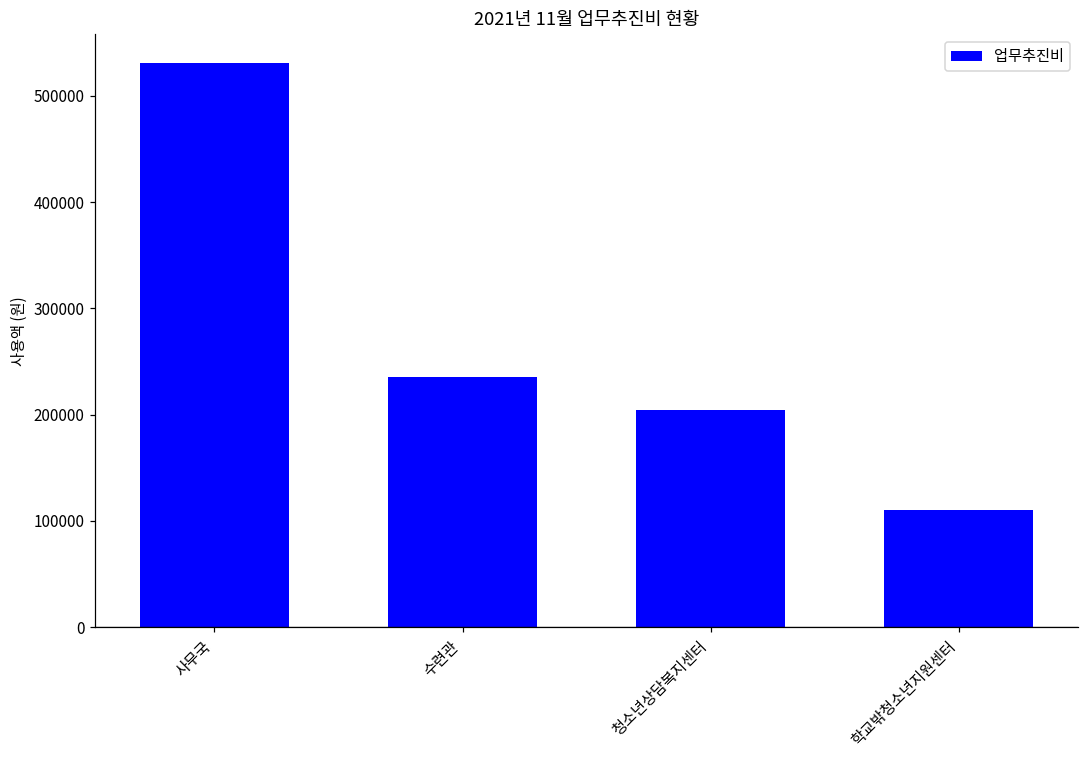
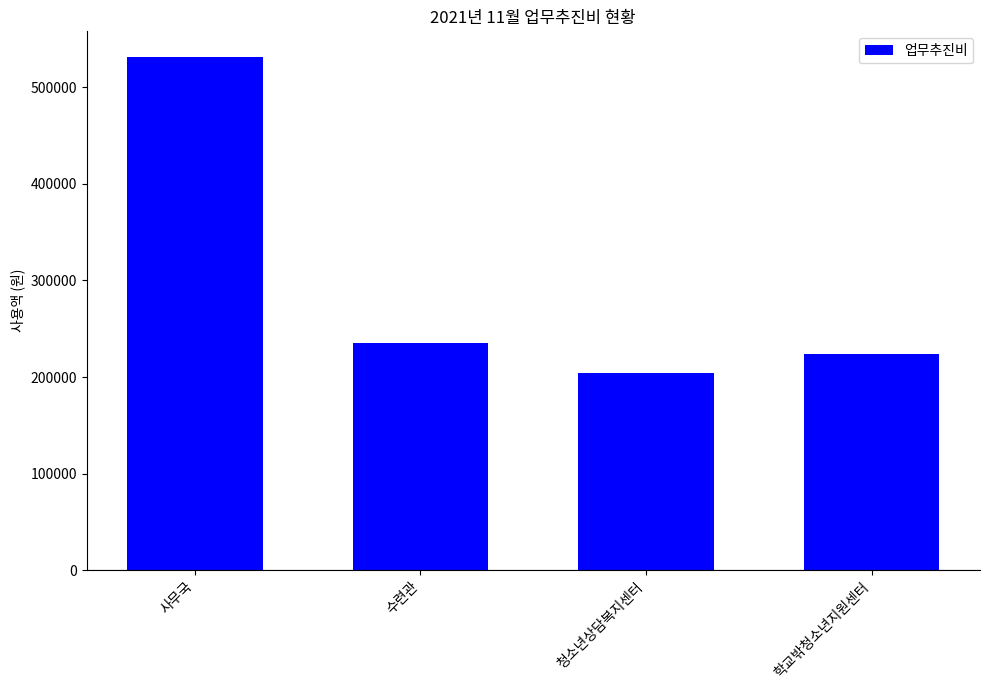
  {
    "사무국": 530000,
    "수련관": 240000,
    "청소년상담복지센터": 200000,
-   "학교밖청소년지원센터": 110000
+   "학교밖청소년지원센터": 220000
  }
